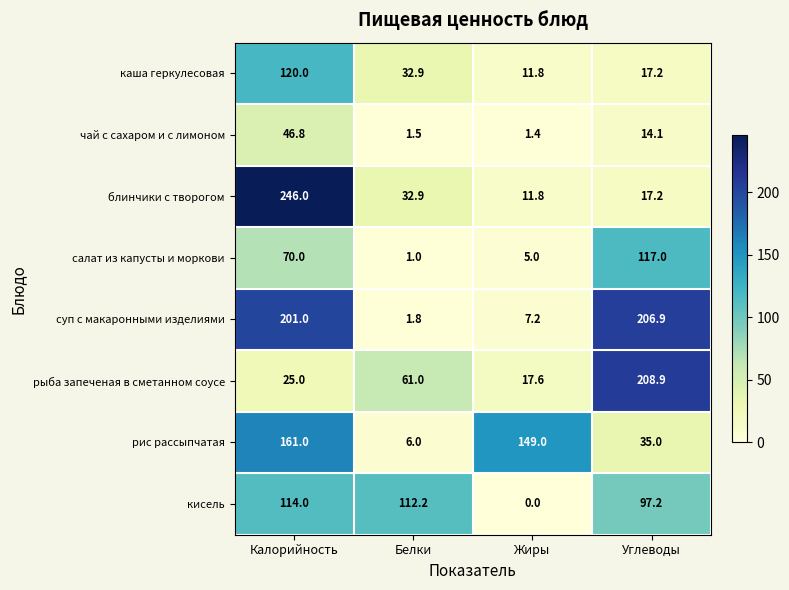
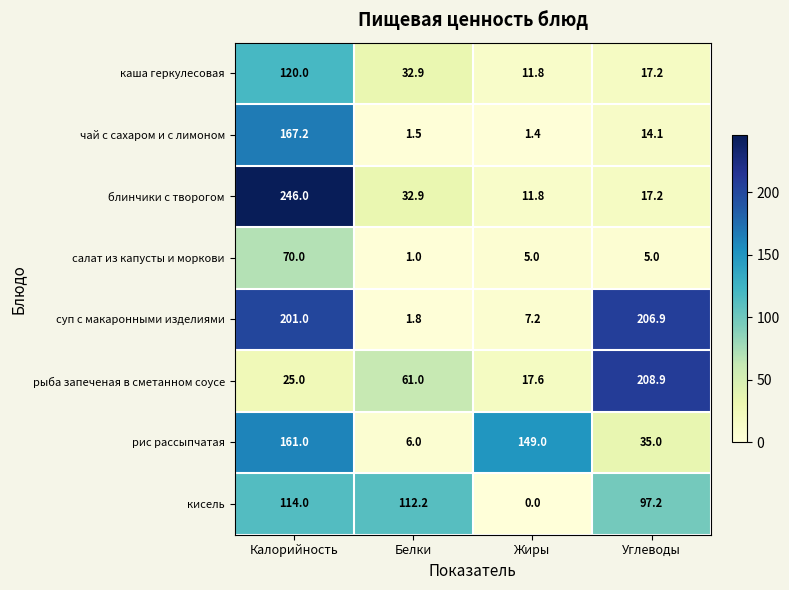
  {
    "каша геркулесовая": {
      "Калорийность": 120.0,
      "Белки": 32.9,
      "Жиры": 11.8,
      "Углеводы": 17.2
    },
    "чай с сахаром и с лимоном": {
-     "Калорийность": 46.8,
+     "Калорийность": 167.2,
      "Белки": 1.5,
      "Жиры": 1.4,
      "Углеводы": 14.1
    },
    "блинчики с творогом": {
      "Калорийность": 246.0,
      "Белки": 32.9,
      "Жиры": 11.8,
      "Углеводы": 17.2
    },
    "салат из капусты и моркови": {
      "Калорийность": 70.0,
      "Белки": 1.0,
      "Жиры": 5.0,
-     "Углеводы": 117.0
+     "Углеводы": 5.0
    },
    "суп с макаронными изделиями": {
      "Калорийность": 201.0,
      "Белки": 1.8,
      "Жиры": 7.2,
      "Углеводы": 206.9
    },
    "рыба запеченая в сметанном соусе": {
      "Калорийность": 25.0,
      "Белки": 61.0,
      "Жиры": 17.6,
      "Углеводы": 208.9
    },
    "рис рассыпчатая": {
      "Калорийность": 161.0,
      "Белки": 6.0,
      "Жиры": 149.0,
      "Углеводы": 35.0
    },
    "кисель": {
      "Калорийность": 114.0,
      "Белки": 112.2,
      "Жиры": 0.0,
      "Углеводы": 97.2
    }
  }
